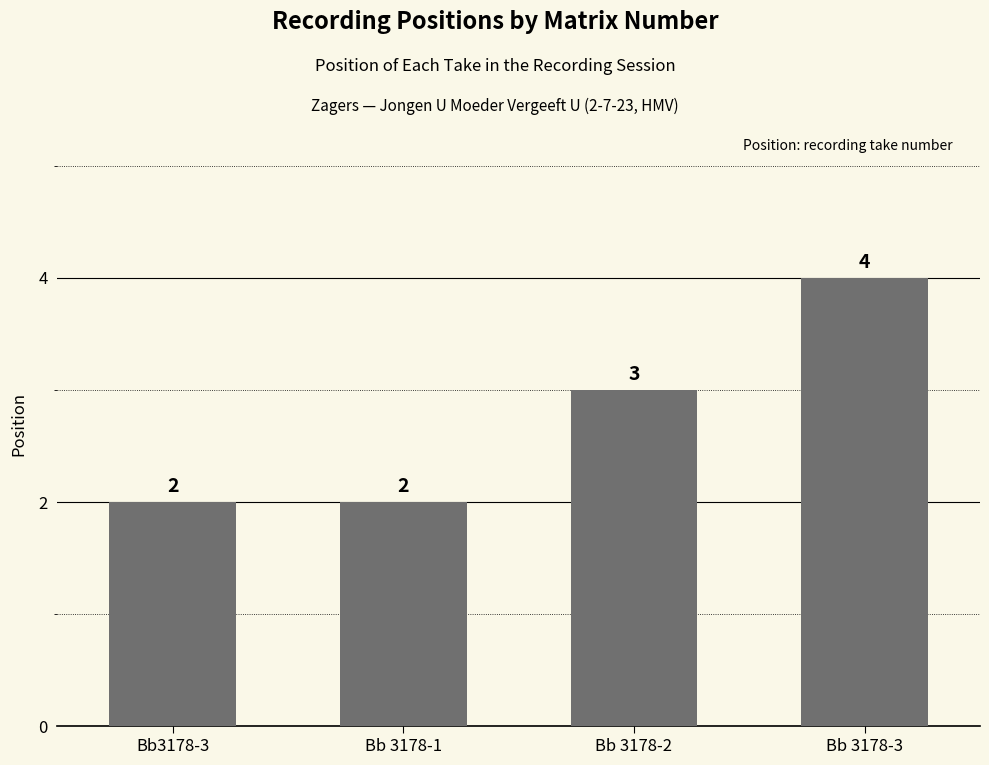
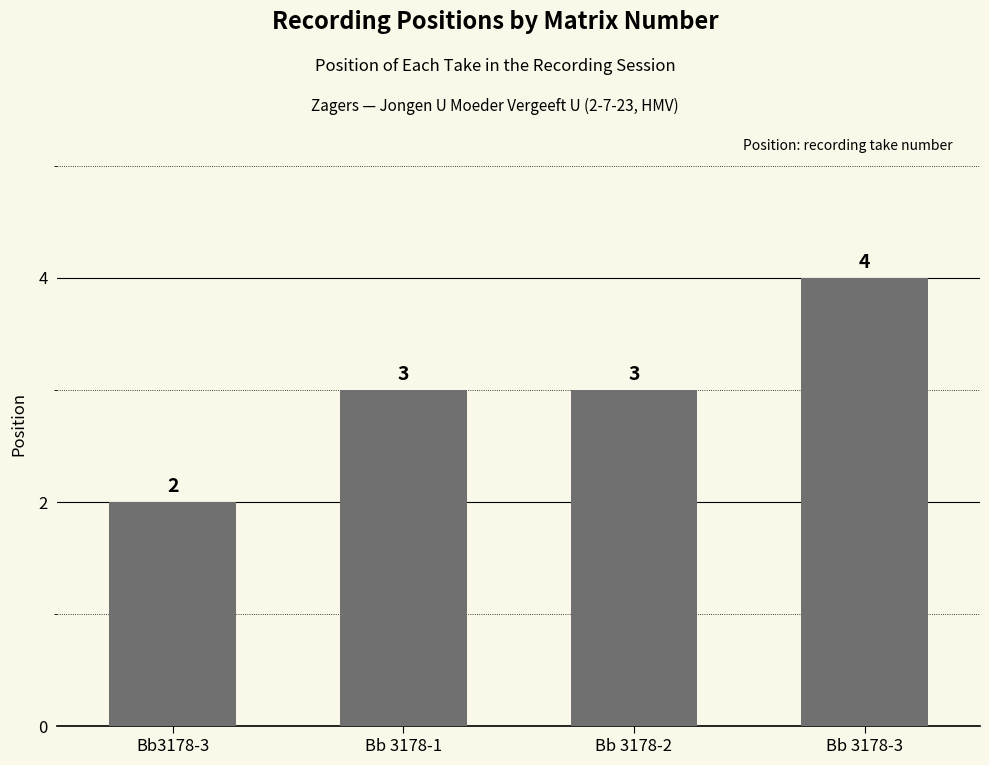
  {
    "Bb3178-3": 2,
-   "Bb 3178-1": 2,
+   "Bb 3178-1": 3,
    "Bb 3178-2": 3,
    "Bb 3178-3": 4
  }
